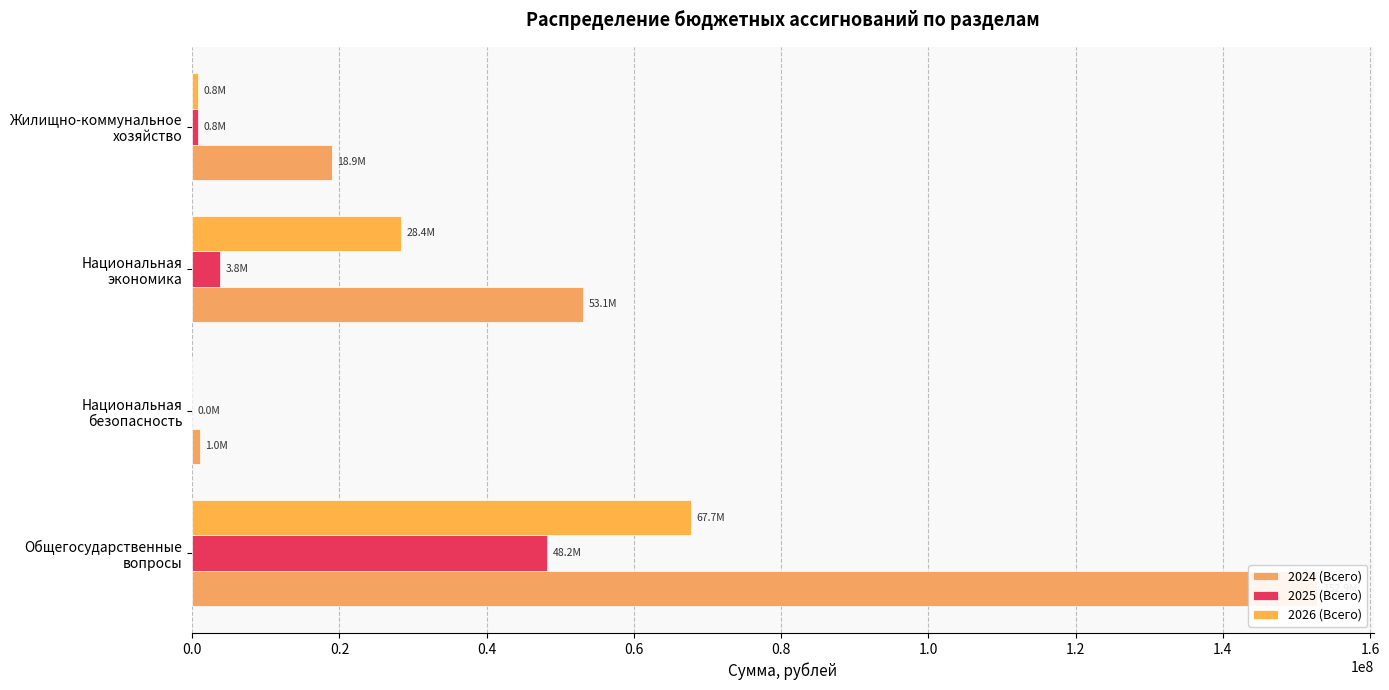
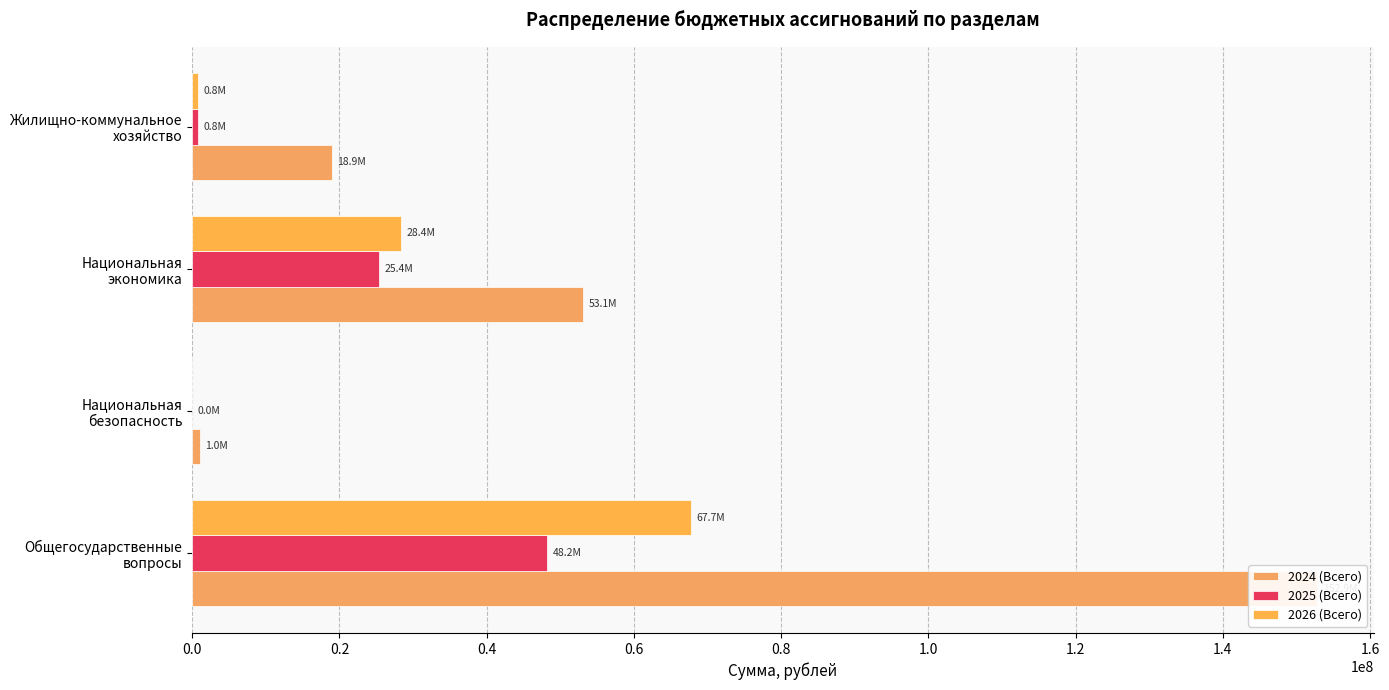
  {
    "2025 (Всего)": {
      "Жилищно-коммунальное хозяйство": "0.8M",
-     "Национальная экономика": "3.8M",
+     "Национальная экономика": "25.4M",
      "Общегосударственные вопросы": "48.2M"
    }
  }
